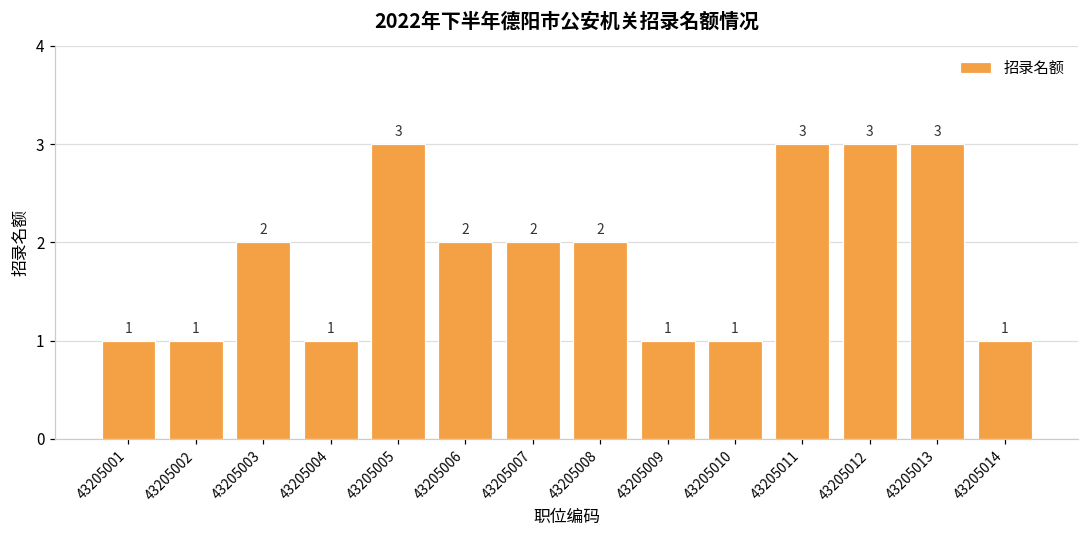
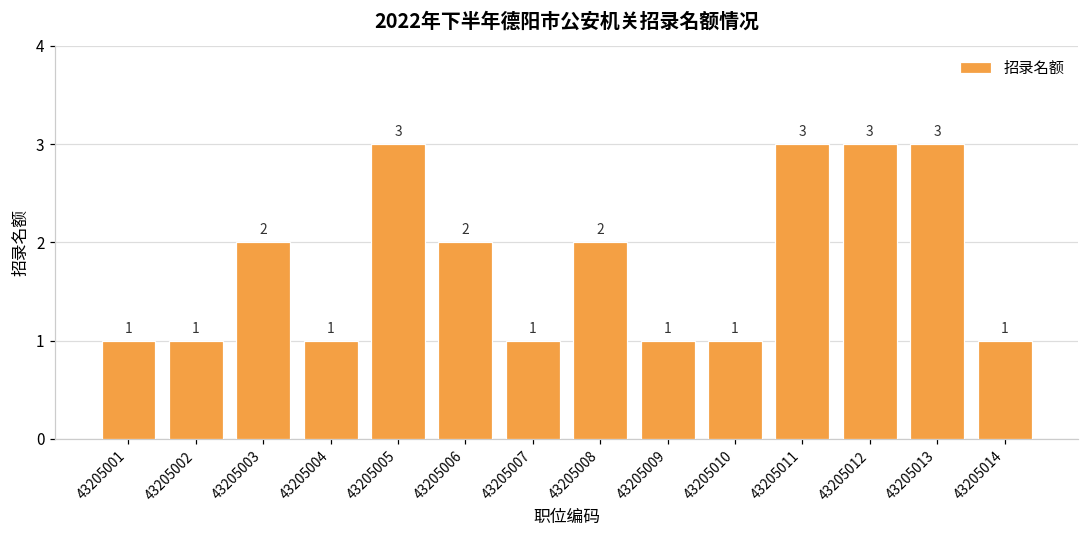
  {
    "43205001": 1,
    "43205002": 1,
    "43205003": 2,
    "43205004": 1,
    "43205005": 3,
    "43205006": 2,
-   "43205007": 2,
+   "43205007": 1,
    "43205008": 2,
    "43205009": 1,
    "43205010": 1,
    "43205011": 3,
    "43205012": 3,
    "43205013": 3,
    "43205014": 1
  }
